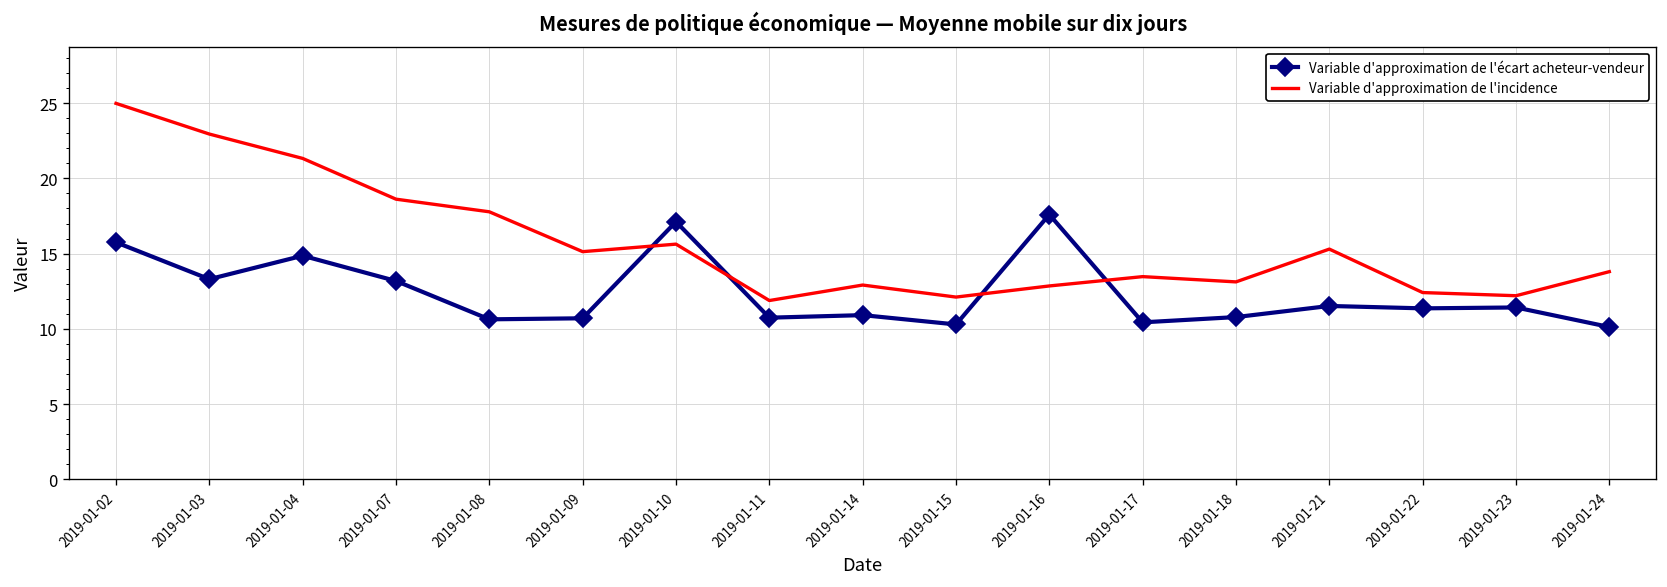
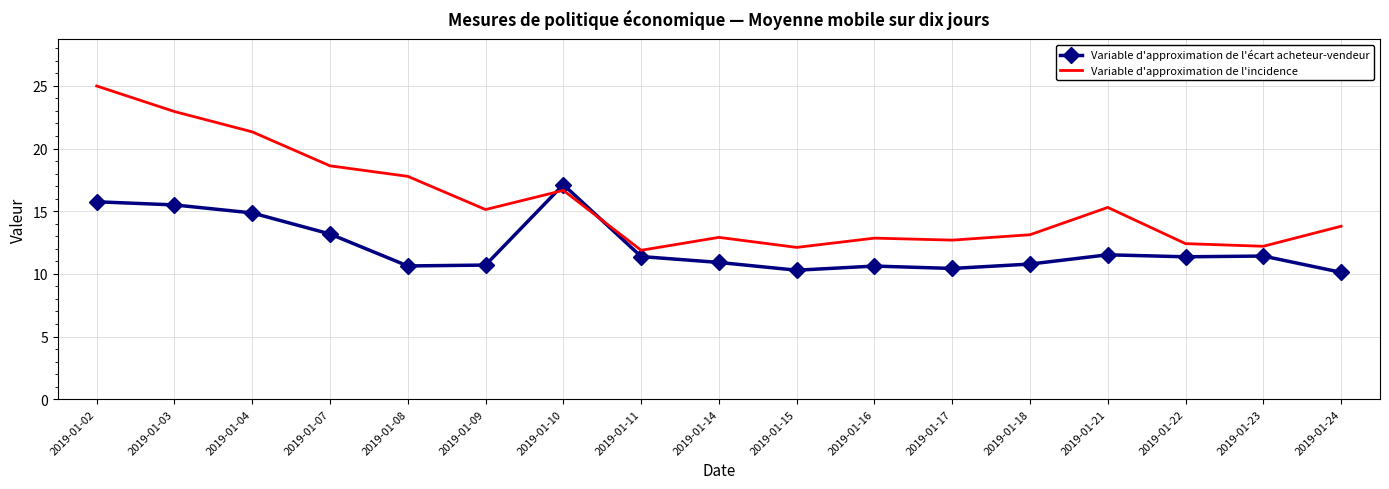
  {
    "Variable d'approximation de l'écart acheteur-vendeur": {
      "2019-01-02": 15.8,
-     "2019-01-03": 13.3,
+     "2019-01-03": 15.5,
      "2019-01-04": 14.9,
      "2019-01-07": 13.2,
      "2019-01-08": 10.6,
      "2019-01-09": 10.7,
      "2019-01-10": 17.1,
-     "2019-01-11": 10.7,
+     "2019-01-11": 11.4,
      "2019-01-14": 10.9,
      "2019-01-15": 10.3,
-     "2019-01-16": 17.6,
+     "2019-01-16": 10.6,
      "2019-01-17": 10.4,
      "2019-01-18": 10.8,
      "2019-01-21": 11.5,
      "2019-01-22": 11.4,
      "2019-01-23": 11.4,
      "2019-01-24": 10.1
    },
    "Variable d'approximation de l'incidence": {
      "2019-01-02": 25.0,
      "2019-01-03": 23.0,
      "2019-01-04": 21.3,
      "2019-01-07": 18.6,
      "2019-01-08": 17.8,
      "2019-01-09": 15.1,
-     "2019-01-10": 15.6,
+     "2019-01-10": 16.7,
      "2019-01-11": 11.9,
      "2019-01-14": 12.9,
      "2019-01-15": 12.1,
      "2019-01-16": 12.9,
-     "2019-01-17": 13.5,
+     "2019-01-17": 12.7,
      "2019-01-18": 13.1,
      "2019-01-21": 15.3,
      "2019-01-22": 12.4,
      "2019-01-23": 12.2,
      "2019-01-24": 13.8
    }
  }
